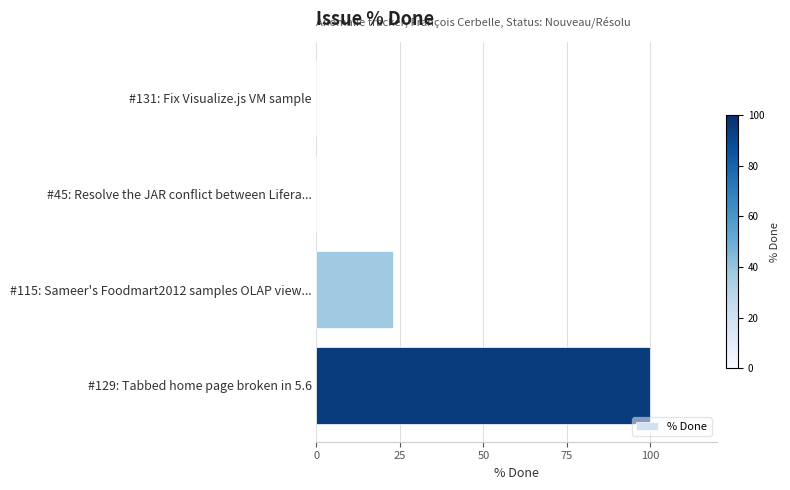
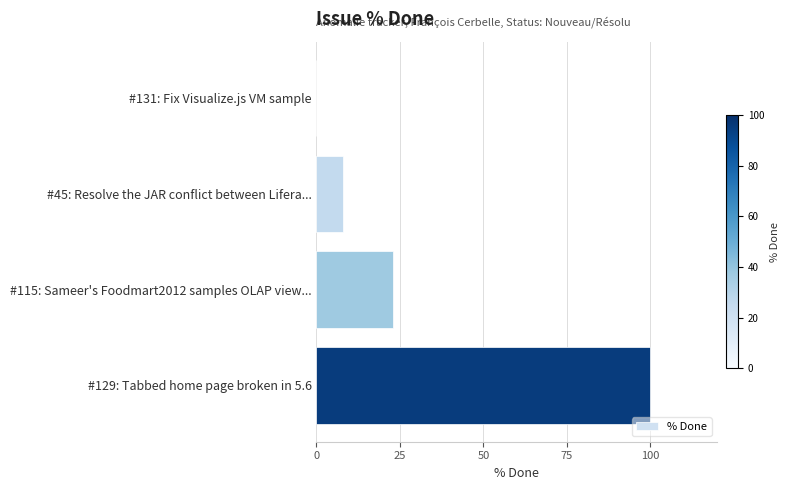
  {
    "#131: Fix Visualize.js VM sample": 0,
-   "#45: Resolve the JAR conflict between Lifera...": 0,
+   "#45: Resolve the JAR conflict between Lifera...": 8,
    "#115: Sameer's Foodmart2012 samples OLAP view...": 23,
    "#129: Tabbed home page broken in 5.6": 100
  }
